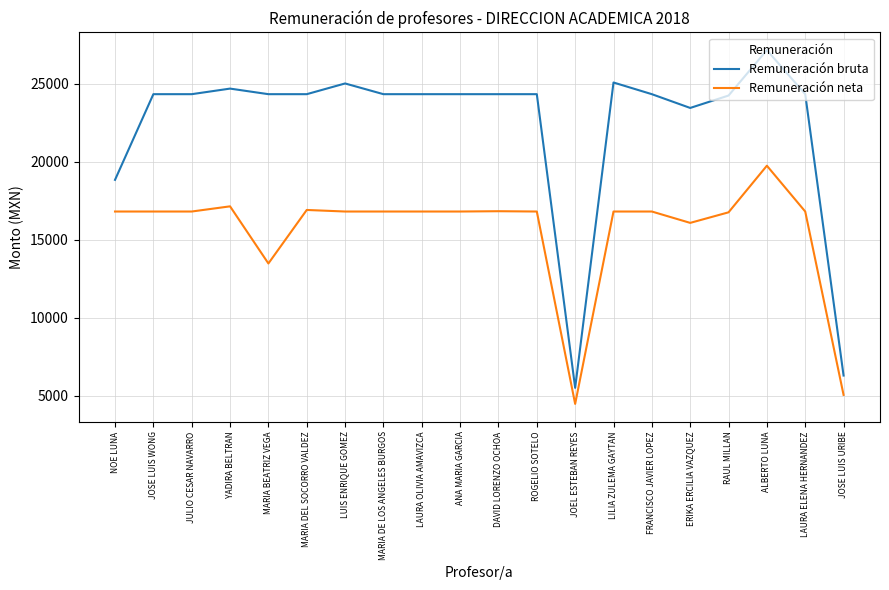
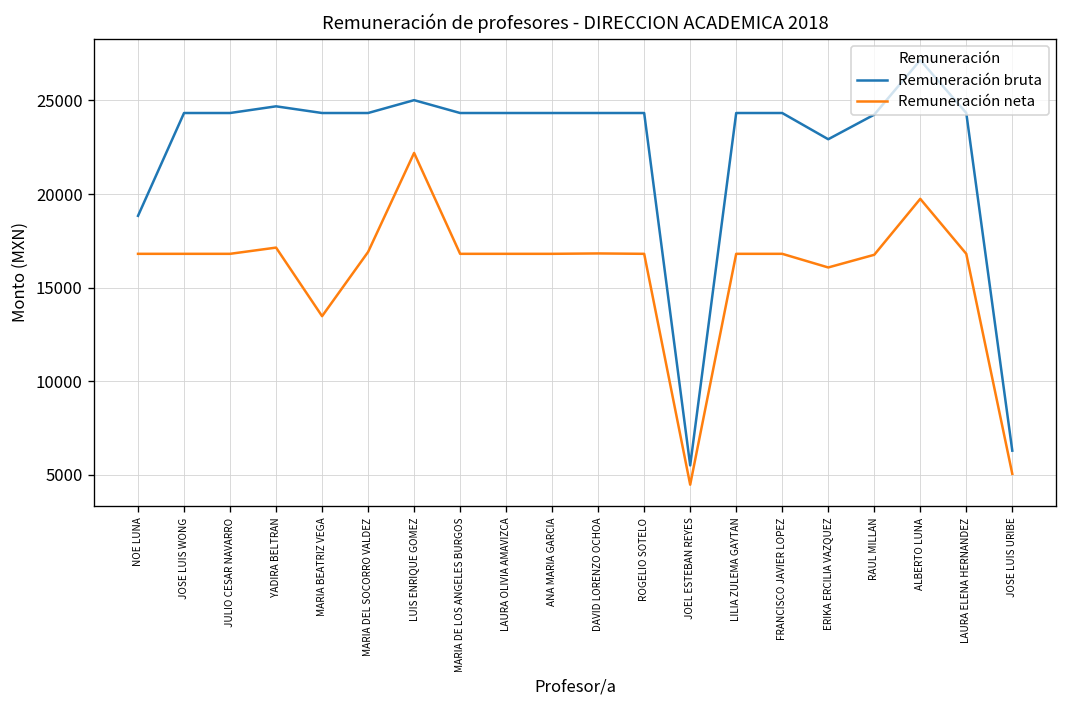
  {
    "Remuneración bruta": {
      "NOE LUNA": 18800,
      "JOSE LUIS WONG": 24300,
      "JULIO CESAR NAVARRO": 24300,
      "YADIRA BELTRAN": 24700,
      "MARIA BEATRIZ VEGA": 24300,
      "MARIA DEL SOCORRO VALDEZ": 24300,
      "LUIS ENRIQUE GOMEZ": 25000,
      "MARIA DE LOS ANGELES BURGOS": 24300,
      "LAURA OLIVIA AMAVIZCA": 24300,
      "ANA MARIA GARCIA": 24300,
      "DAVID LORENZO OCHOA": 24300,
      "ROGELIO SOTELO": 24300,
      "JOEL ESTEBAN REYES": 5500,
-     "LILIA ZULEMA GAYTAN": 25100,
+     "LILIA ZULEMA GAYTAN": 24300,
      "FRANCISCO JAVIER LOPEZ": 24300,
-     "ERIKA ERCILIA VAZQUEZ": 23400,
+     "ERIKA ERCILIA VAZQUEZ": 22900,
      "JOSE LUIS URIBE": 6300
    },
    "Remuneración neta": {
      "NOE LUNA": 16800,
      "JOSE LUIS WONG": 16800,
      "JULIO CESAR NAVARRO": 16800,
      "YADIRA BELTRAN": 17100,
      "MARIA BEATRIZ VEGA": 13500,
      "MARIA DEL SOCORRO VALDEZ": 16900,
-     "LUIS ENRIQUE GOMEZ": 16800,
+     "LUIS ENRIQUE GOMEZ": 22200,
      "MARIA DE LOS ANGELES BURGOS": 16800,
      "LAURA OLIVIA AMAVIZCA": 16800,
      "ANA MARIA GARCIA": 16800,
      "DAVID LORENZO OCHOA": 16800,
      "ROGELIO SOTELO": 16800,
      "JOEL ESTEBAN REYES": 4500,
      "LILIA ZULEMA GAYTAN": 16800,
      "FRANCISCO JAVIER LOPEZ": 16800,
      "ERIKA ERCILIA VAZQUEZ": 16100,
      "RAUL MILLAN": 16800,
      "ALBERTO LUNA": 19700,
      "LAURA ELENA HERNANDEZ": 16800,
      "JOSE LUIS URIBE": 5100
    }
  }
